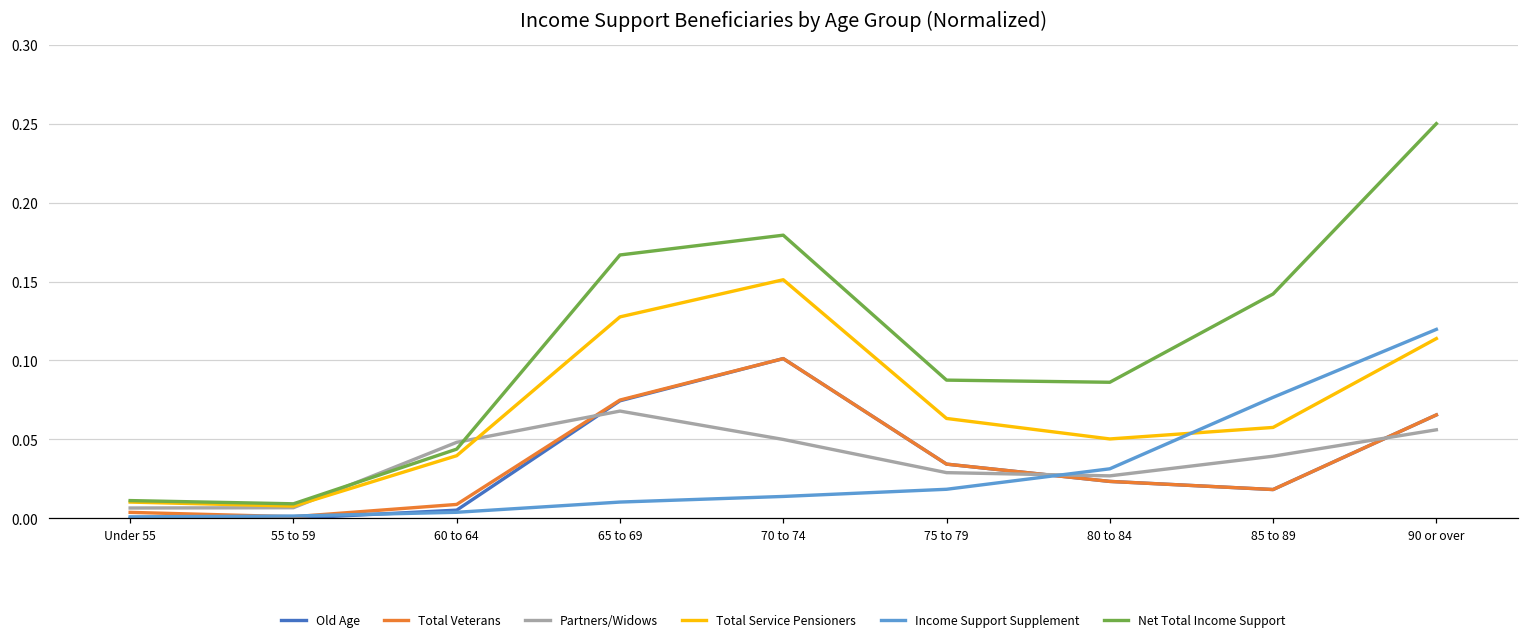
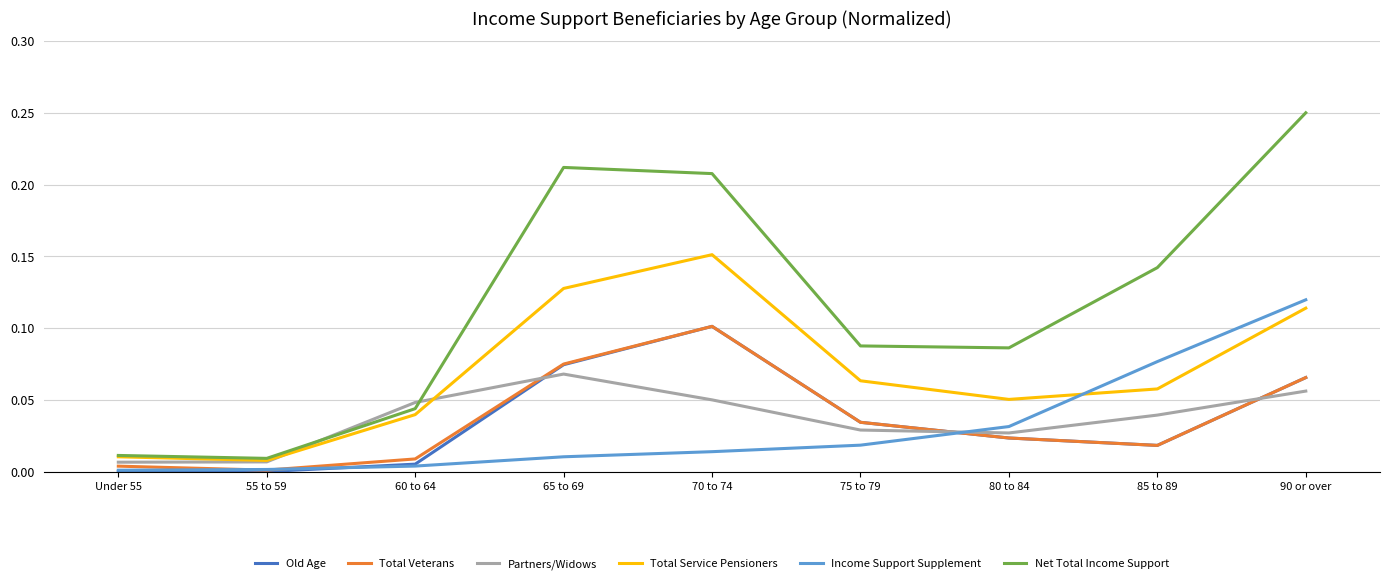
  {
    "Total Veterans": {
      "Under 55": 0.004,
      "60 to 64": 0.009
    },
    "Partners/Widows": {
      "Under 55": 0.007,
      "60 to 64": 0.048,
      "65 to 69": 0.068,
      "70 to 74": 0.050,
      "75 to 79": 0.029,
      "80 to 84": 0.027,
      "85 to 89": 0.039,
      "90 or over": 0.056
    },
    "Total Service Pensioners": {
      "60 to 64": 0.040,
      "65 to 69": 0.128,
      "70 to 74": 0.151,
      "75 to 79": 0.063,
      "80 to 84": 0.050,
      "85 to 89": 0.058,
      "90 or over": 0.114
    },
    "Net Total Income Support": {
      "60 to 64": 0.044,
-     "65 to 69": 0.167,
-     "70 to 74": 0.179,
+     "65 to 69": 0.212,
+     "70 to 74": 0.208,
      "75 to 79": 0.088,
      "80 to 84": 0.086,
      "85 to 89": 0.142,
      "90 or over": 0.250
    }
  }
